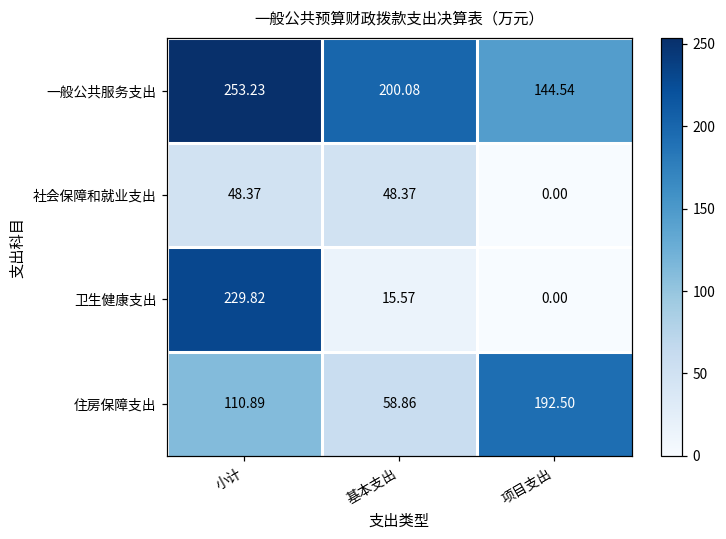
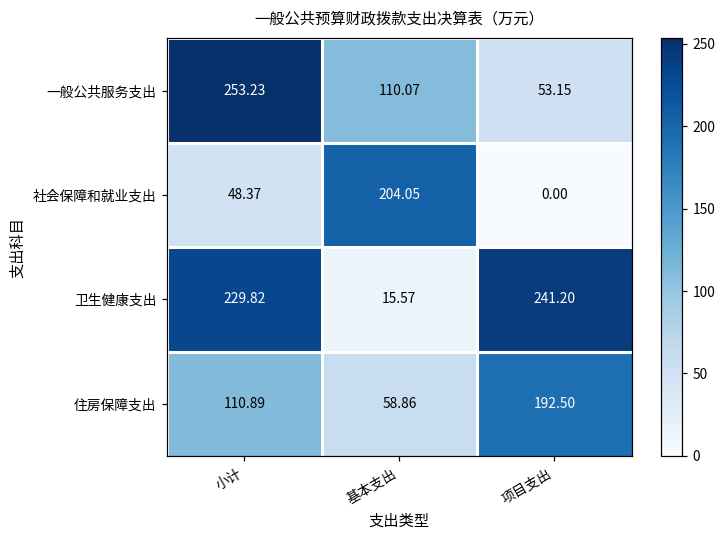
  {
    "一般公共服务支出": {
      "小计": 253.23,
-     "基本支出": 200.08,
-     "项目支出": 144.54
+     "基本支出": 110.07,
+     "项目支出": 53.15
    },
    "社会保障和就业支出": {
      "小计": 48.37,
-     "基本支出": 48.37,
+     "基本支出": 204.05,
      "项目支出": 0.00
    },
    "卫生健康支出": {
      "小计": 229.82,
      "基本支出": 15.57,
-     "项目支出": 0.00
+     "项目支出": 241.20
    },
    "住房保障支出": {
      "小计": 110.89,
      "基本支出": 58.86,
      "项目支出": 192.50
    }
  }
